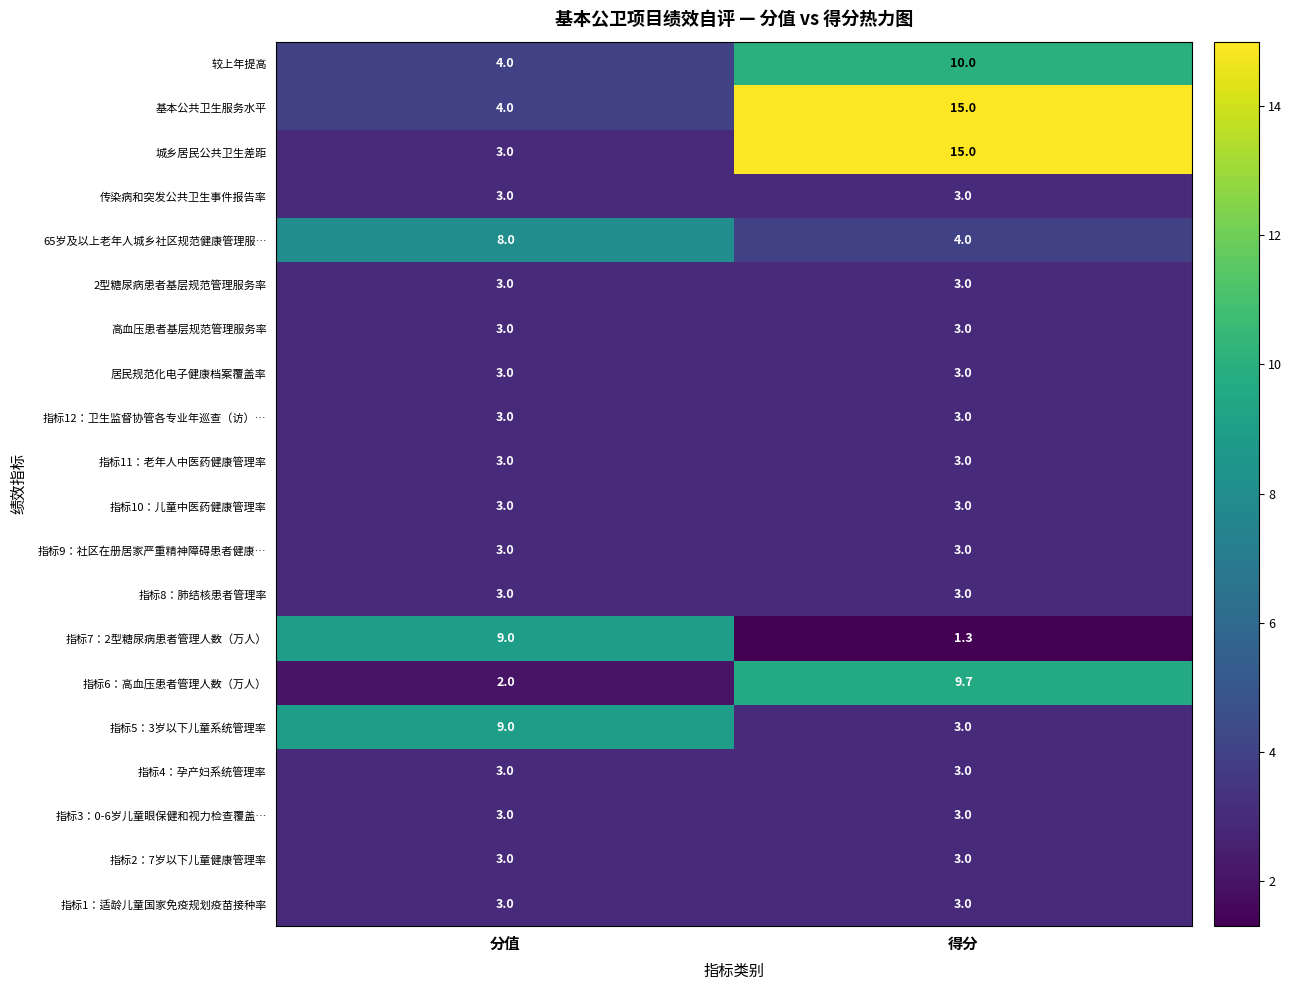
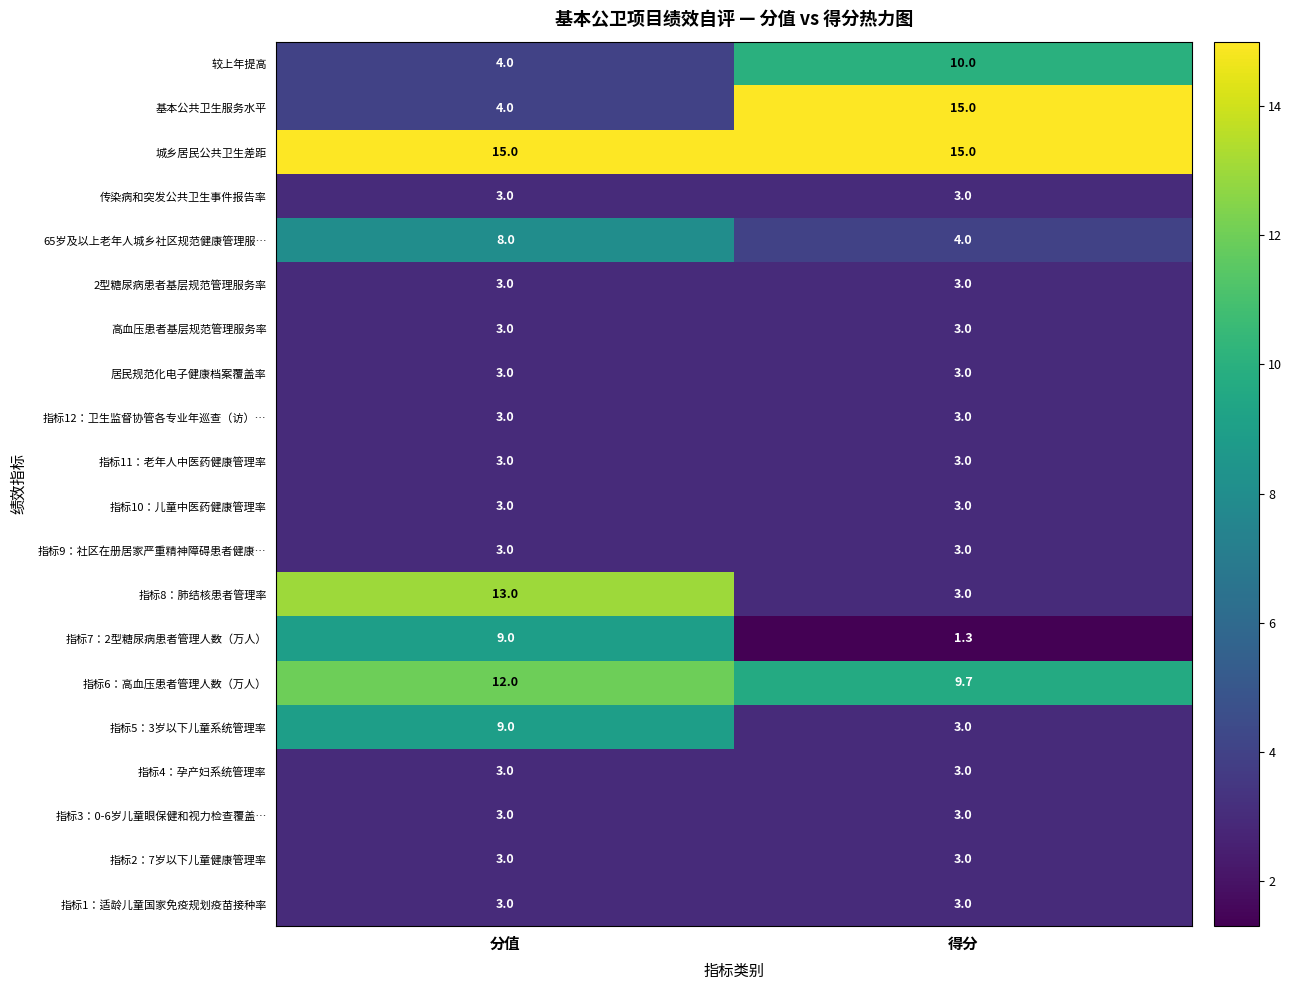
  {
    "较上年提高": {
      "分值": 4.0,
      "得分": 10.0
    },
    "基本公共卫生服务水平": {
      "分值": 4.0,
      "得分": 15.0
    },
    "城乡居民公共卫生差距": {
-     "分值": 3.0,
+     "分值": 15.0,
      "得分": 15.0
    },
    "传染病和突发公共卫生事件报告率": {
      "分值": 3.0,
      "得分": 3.0
    },
    "65岁及以上老年人城乡社区规范健康管理服…": {
      "分值": 8.0,
      "得分": 4.0
    },
    "2型糖尿病患者基层规范管理服务率": {
      "分值": 3.0,
      "得分": 3.0
    },
    "高血压患者基层规范管理服务率": {
      "分值": 3.0,
      "得分": 3.0
    },
    "居民规范化电子健康档案覆盖率": {
      "分值": 3.0,
      "得分": 3.0
    },
    "指标12：卫生监督协管各专业年巡查（访）…": {
      "分值": 3.0,
      "得分": 3.0
    },
    "指标11：老年人中医药健康管理率": {
      "分值": 3.0,
      "得分": 3.0
    },
    "指标10：儿童中医药健康管理率": {
      "分值": 3.0,
      "得分": 3.0
    },
    "指标9：社区在册居家严重精神障碍患者健康…": {
      "分值": 3.0,
      "得分": 3.0
    },
    "指标8：肺结核患者管理率": {
-     "分值": 3.0,
+     "分值": 13.0,
      "得分": 3.0
    },
    "指标7：2型糖尿病患者管理人数（万人）": {
      "分值": 9.0,
      "得分": 1.3
    },
    "指标6：高血压患者管理人数（万人）": {
-     "分值": 2.0,
+     "分值": 12.0,
      "得分": 9.7
    },
    "指标5：3岁以下儿童系统管理率": {
      "分值": 9.0,
      "得分": 3.0
    },
    "指标4：孕产妇系统管理率": {
      "分值": 3.0,
      "得分": 3.0
    },
    "指标3：0-6岁儿童眼保健和视力检查覆盖…": {
      "分值": 3.0,
      "得分": 3.0
    },
    "指标2：7岁以下儿童健康管理率": {
      "分值": 3.0,
      "得分": 3.0
    },
    "指标1：适龄儿童国家免疫规划疫苗接种率": {
      "分值": 3.0,
      "得分": 3.0
    }
  }
